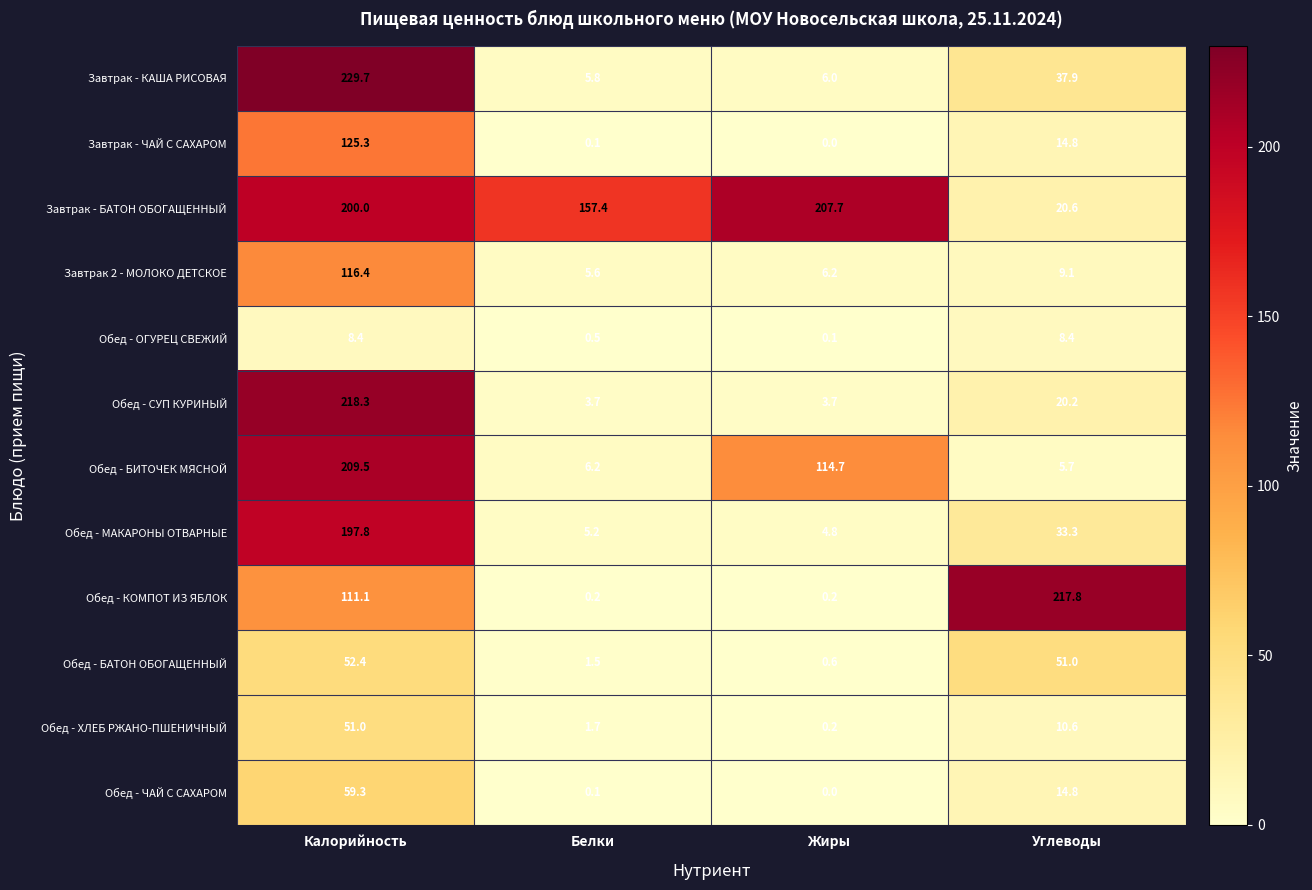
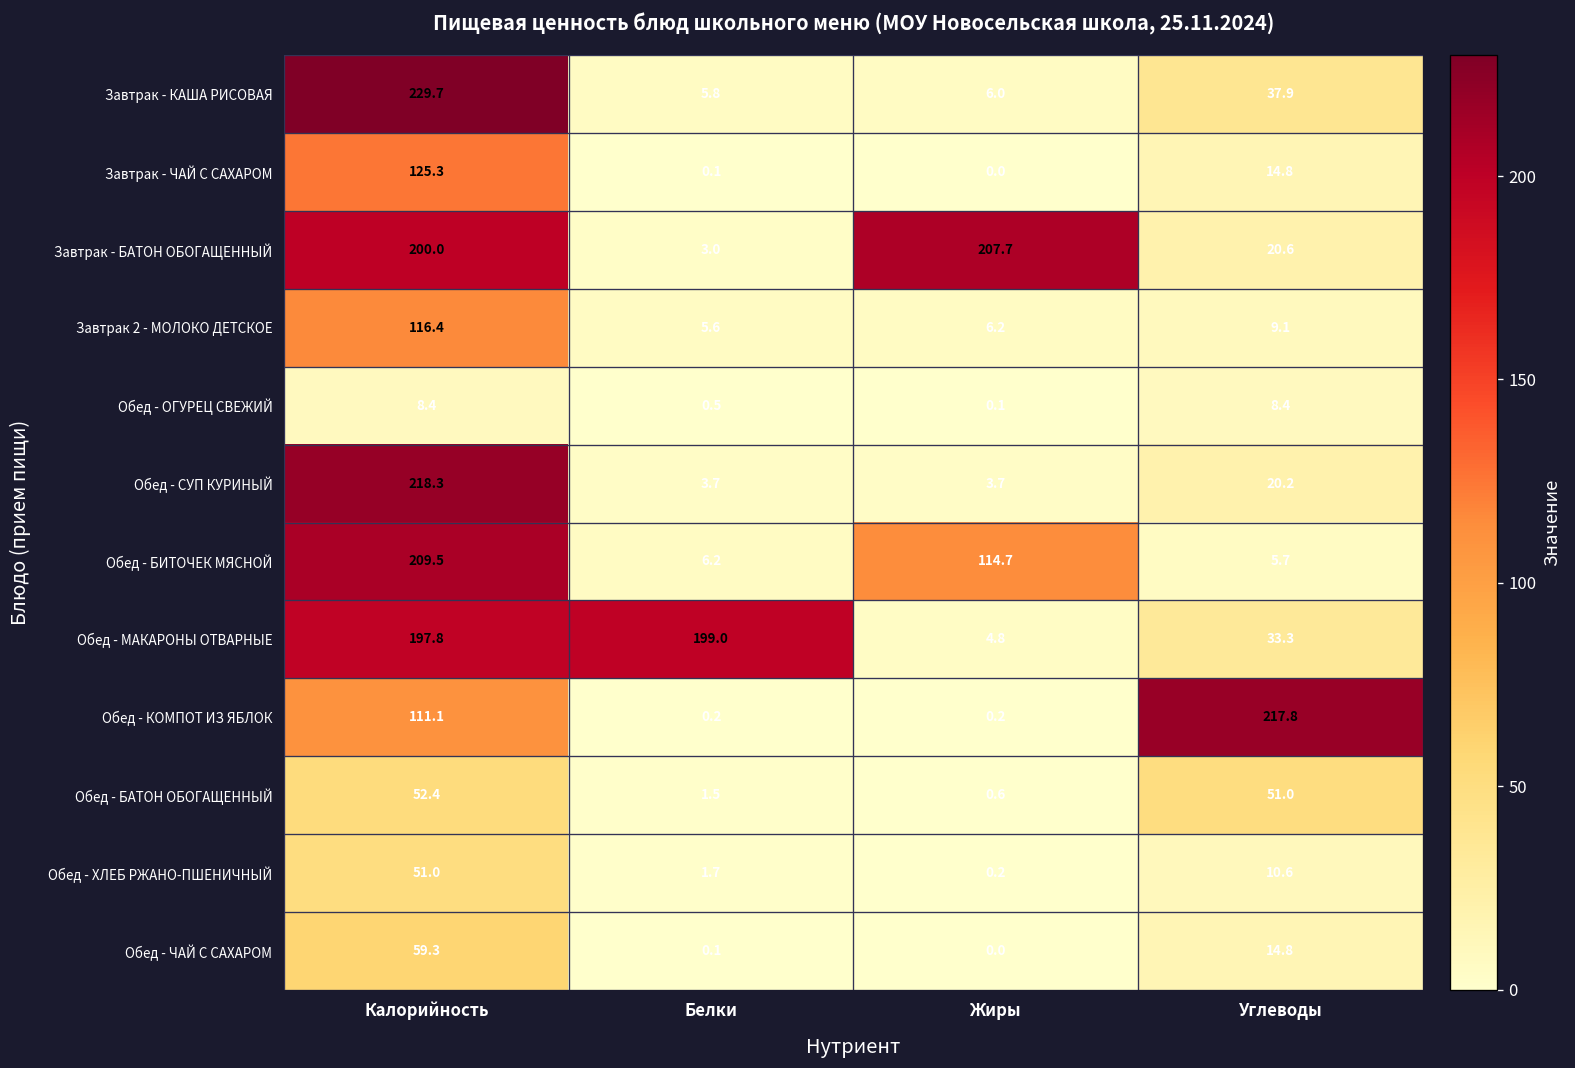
  {
    "Завтрак - КАША РИСОВАЯ": {
      "Калорийность": 229.7,
      "Белки": 5.8,
      "Жиры": 6.0,
      "Углеводы": 37.9
    },
    "Завтрак - ЧАЙ С САХАРОМ": {
      "Калорийность": 125.3,
      "Белки": 0.1,
      "Жиры": 0.0,
      "Углеводы": 14.8
    },
    "Завтрак - БАТОН ОБОГАЩЕННЫЙ": {
      "Калорийность": 200.0,
-     "Белки": 157.4,
+     "Белки": 3.0,
      "Жиры": 207.7,
      "Углеводы": 20.6
    },
    "Завтрак 2 - МОЛОКО ДЕТСКОЕ": {
      "Калорийность": 116.4,
      "Белки": 5.6,
      "Жиры": 6.2,
      "Углеводы": 9.1
    },
    "Обед - ОГУРЕЦ СВЕЖИЙ": {
      "Калорийность": 8.4,
      "Белки": 0.5,
      "Жиры": 0.1,
      "Углеводы": 8.4
    },
    "Обед - СУП КУРИНЫЙ": {
      "Калорийность": 218.3,
      "Белки": 3.7,
      "Жиры": 3.7,
      "Углеводы": 20.2
    },
    "Обед - БИТОЧЕК МЯСНОЙ": {
      "Калорийность": 209.5,
      "Белки": 6.2,
      "Жиры": 114.7,
      "Углеводы": 5.7
    },
    "Обед - МАКАРОНЫ ОТВАРНЫЕ": {
      "Калорийность": 197.8,
-     "Белки": 5.2,
+     "Белки": 199.0,
      "Жиры": 4.8,
      "Углеводы": 33.3
    },
    "Обед - КОМПОТ ИЗ ЯБЛОК": {
      "Калорийность": 111.1,
      "Белки": 0.2,
      "Жиры": 0.2,
      "Углеводы": 217.8
    },
    "Обед - БАТОН ОБОГАЩЕННЫЙ": {
      "Калорийность": 52.4,
      "Белки": 1.5,
      "Жиры": 0.6,
      "Углеводы": 51.0
    },
    "Обед - ХЛЕБ РЖАНО-ПШЕНИЧНЫЙ": {
      "Калорийность": 51.0,
      "Белки": 1.7,
      "Жиры": 0.2,
      "Углеводы": 10.6
    },
    "Обед - ЧАЙ С САХАРОМ": {
      "Калорийность": 59.3,
      "Белки": 0.1,
      "Жиры": 0.0,
      "Углеводы": 14.8
    }
  }
